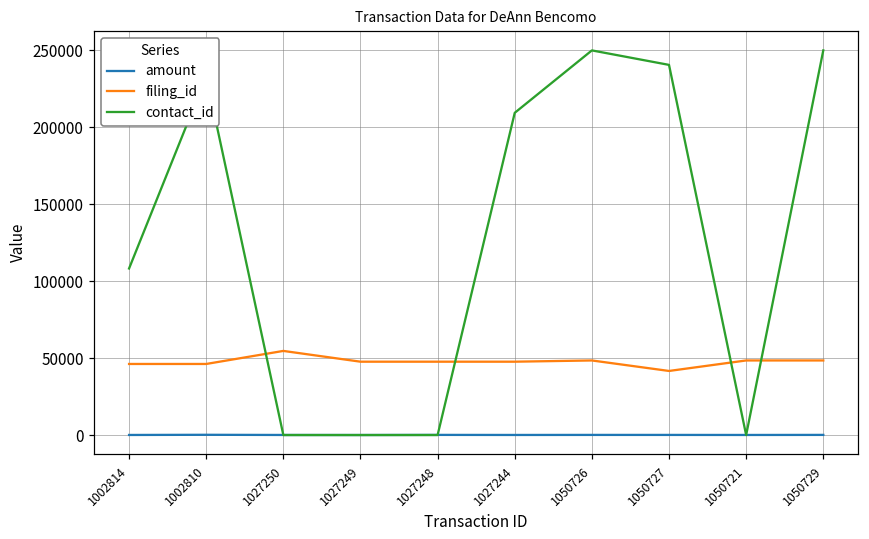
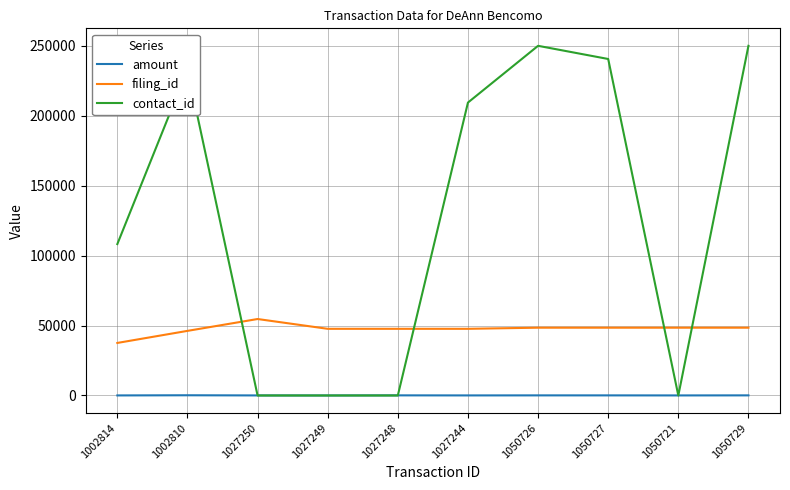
  {
    "amount": {
      "1002814": 0,
      "1002810": 0,
      "1027244": 0,
      "1050726": 0,
      "1050727": 0,
      "1050729": 0
    },
    "filing_id": {
-     "1002814": 46000,
+     "1002814": 38000,
      "1002810": 46000,
      "1027250": 55000,
      "1027249": 48000,
      "1027248": 48000,
      "1027244": 48000,
      "1050726": 48000,
-     "1050727": 42000,
+     "1050727": 48000,
      "1050721": 48000,
      "1050729": 48000
    },
    "contact_id": {
      "1002814": 108000,
      "1027244": 209000,
      "1050726": 250000,
      "1050727": 240000,
      "1050729": 250000
    }
  }
